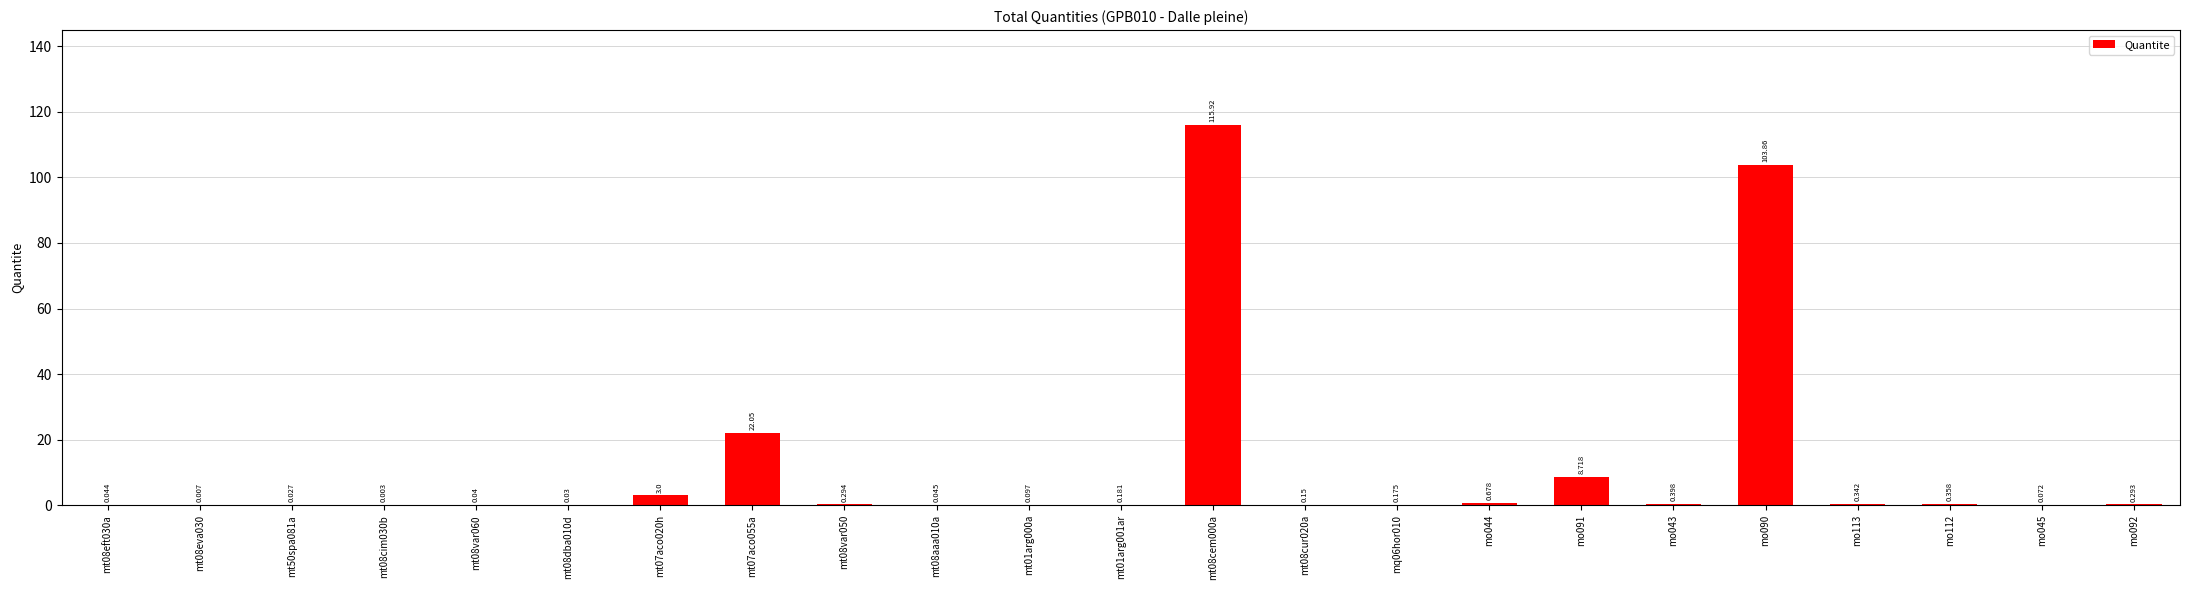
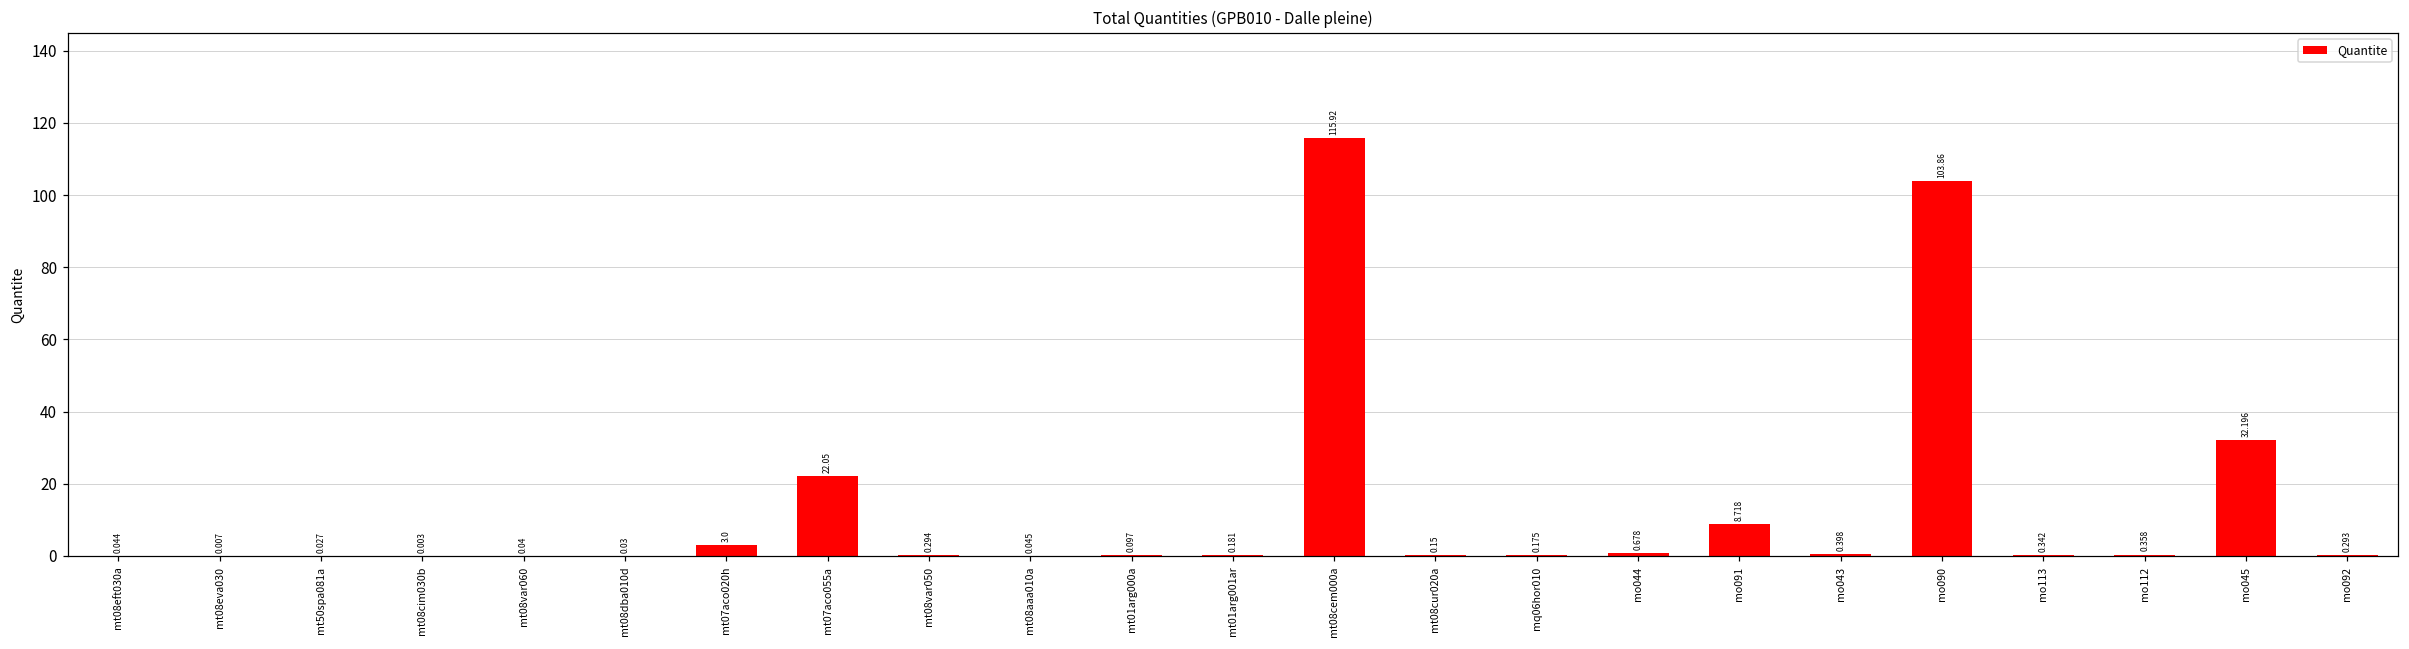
  {
    "mt08eft030a": 0.044,
    "mt08eva030": 0.007,
    "mt50spa081a": 0.027,
    "mt08cim030b": 0.003,
    "mt08var060": 0.04,
    "mt08dba010d": 0.03,
    "mt07aco020h": 3.0,
    "mt07aco055a": 22.05,
    "mt08var050": 0.294,
    "mt08aaa010a": 0.045,
    "mt01arg000a": 0.097,
    "mt01arg001ar": 0.181,
    "mt08cem000a": 115.92,
    "mt08cur020a": 0.15,
    "mq06hor010": 0.175,
    "mo044": 0.678,
    "mo091": 8.718,
    "mo043": 0.398,
    "mo090": 103.86,
    "mo113": 0.342,
    "mo112": 0.358,
-   "mo045": 0.072,
+   "mo045": 32.196,
    "mo092": 0.293
  }
